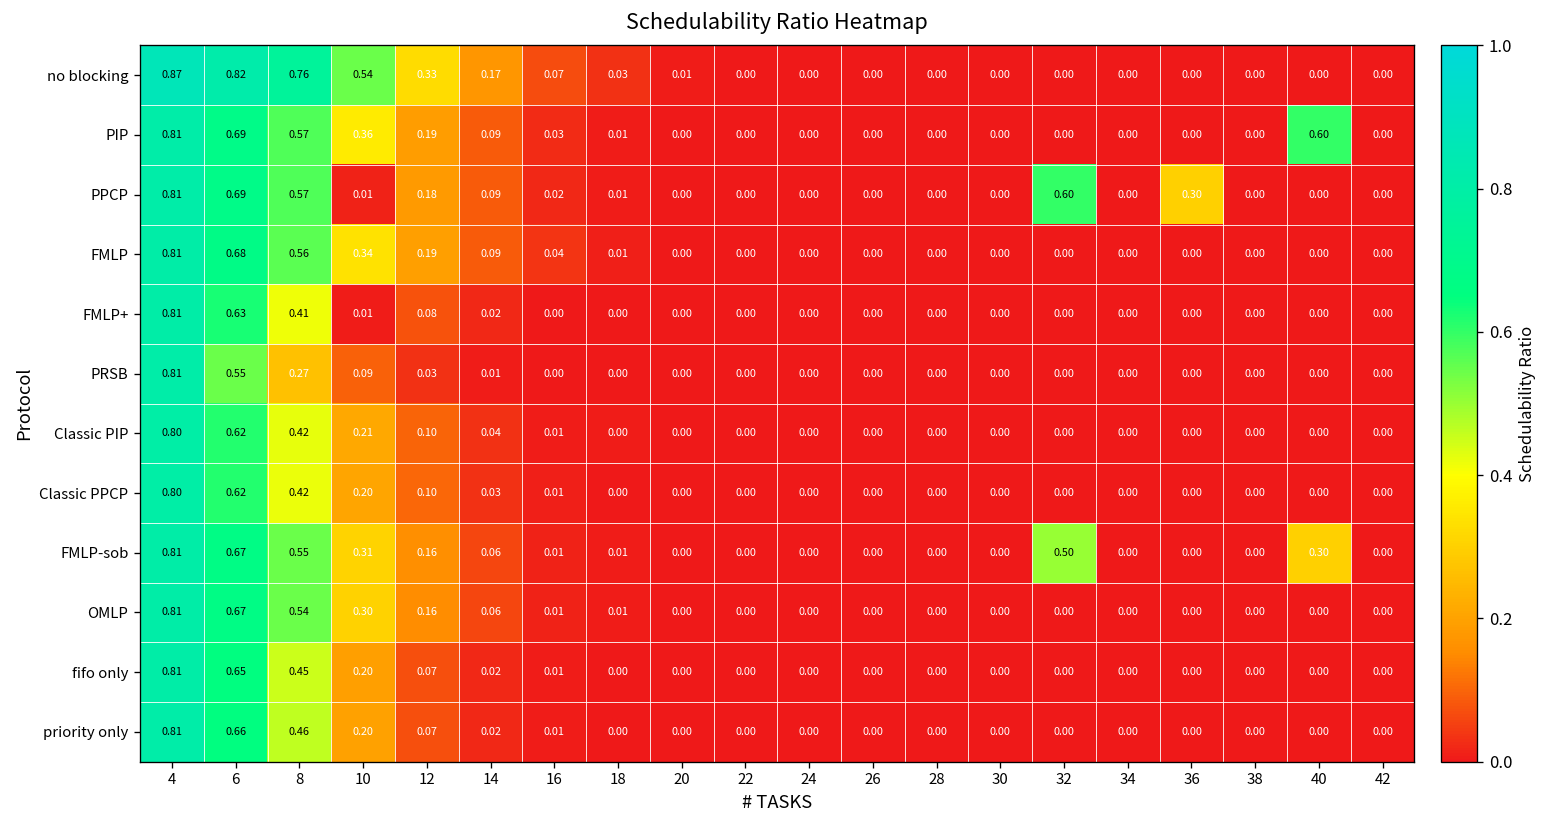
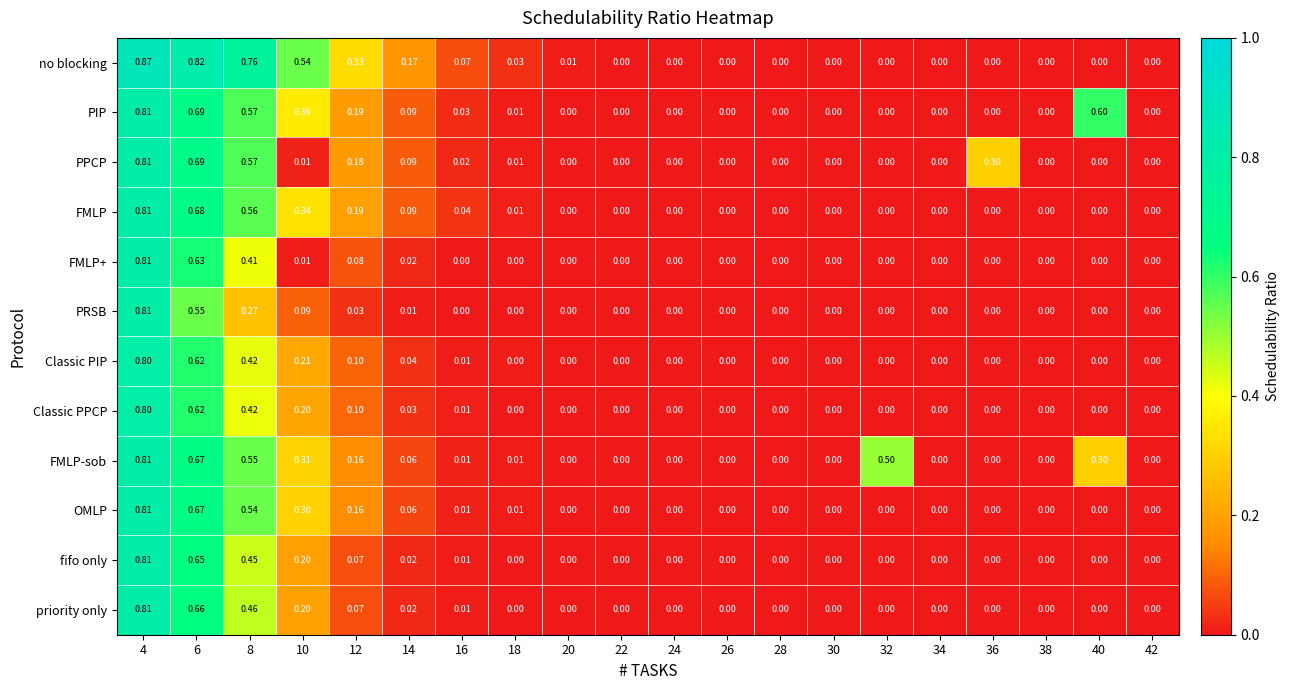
  {
    "PPCP": {
      "4": 0.81,
      "6": 0.69,
      "8": 0.57,
      "10": 0.01,
      "12": 0.18,
      "14": 0.09,
      "16": 0.02,
      "18": 0.01,
      "20": 0.00,
      "22": 0.00,
      "24": 0.00,
      "26": 0.00,
      "28": 0.00,
      "30": 0.00,
-     "32": 0.60,
+     "32": 0.00,
      "34": 0.00,
      "36": 0.30,
      "38": 0.00,
      "40": 0.00,
      "42": 0.00
    }
  }
